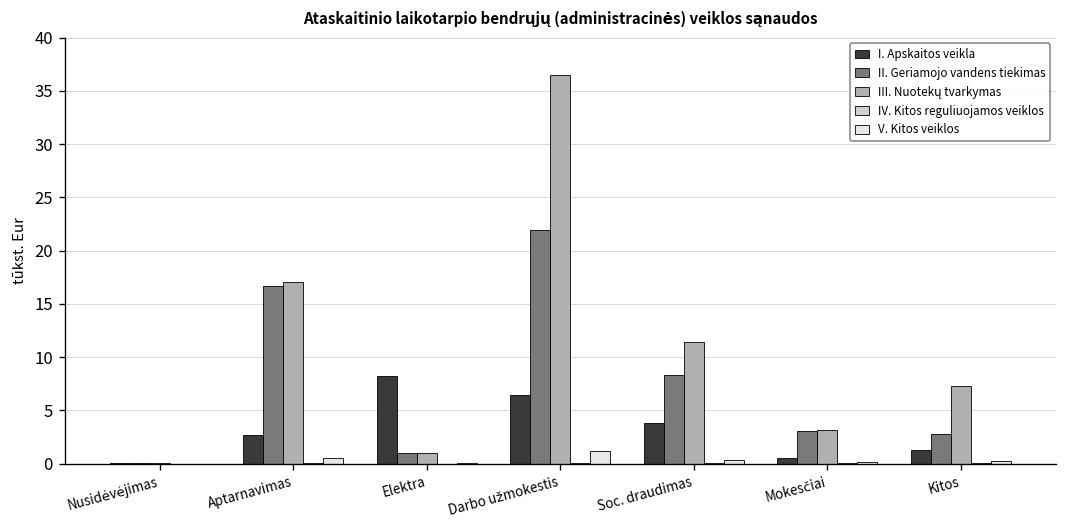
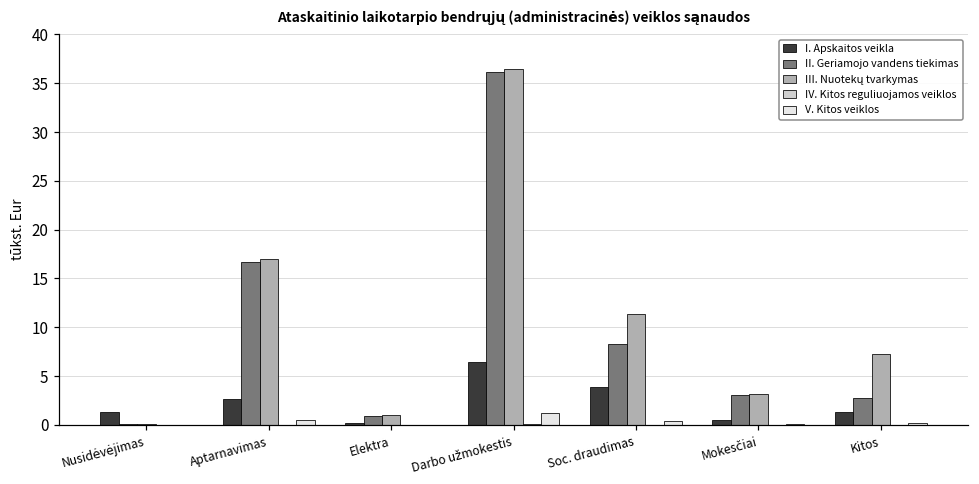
  {
    "I. Apskaitos veikla": {
-     "Nusidėvėjimas": 0,
+     "Nusidėvėjimas": 1,
      "Aptarnavimas": 3,
-     "Elektra": 8,
+     "Elektra": 0,
      "Darbo užmokestis": 6,
      "Soc. draudimas": 4,
      "Mokesčiai": 1,
      "Kitos": 1
    },
    "II. Geriamojo vandens tiekimas": {
      "Aptarnavimas": 17,
      "Elektra": 1,
-     "Darbo užmokestis": 22,
+     "Darbo užmokestis": 36,
      "Soc. draudimas": 8,
      "Mokesčiai": 3,
      "Kitos": 3
    }
  }
